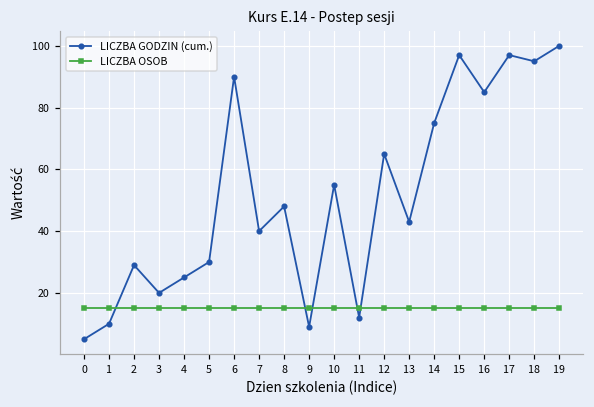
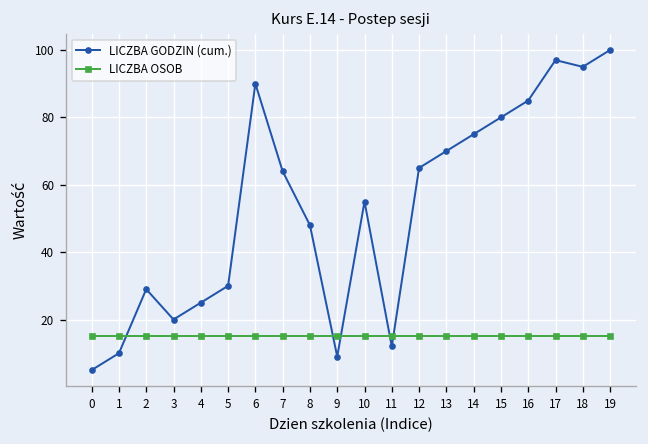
  {
    "LICZBA GODZIN (cum.)": {
      "0": 5,
      "1": 10,
      "2": 29,
      "3": 20,
      "4": 25,
      "5": 30,
      "6": 90,
-     "7": 40,
+     "7": 64,
      "8": 48,
      "9": 9,
      "10": 55,
      "11": 12,
      "12": 65,
-     "13": 43,
+     "13": 70,
      "14": 75,
-     "15": 97,
+     "15": 80,
      "16": 85,
      "17": 97,
      "18": 95,
      "19": 100
    },
    "LICZBA OSOB": {
      "0": 15,
      "1": 15,
      "2": 15,
      "3": 15,
      "4": 15,
      "5": 15,
      "6": 15,
      "7": 15,
      "8": 15,
      "9": 15,
      "10": 15,
      "11": 15,
      "12": 15,
      "13": 15,
      "14": 15,
      "15": 15,
      "16": 15,
      "17": 15,
      "18": 15,
      "19": 15
    }
  }
